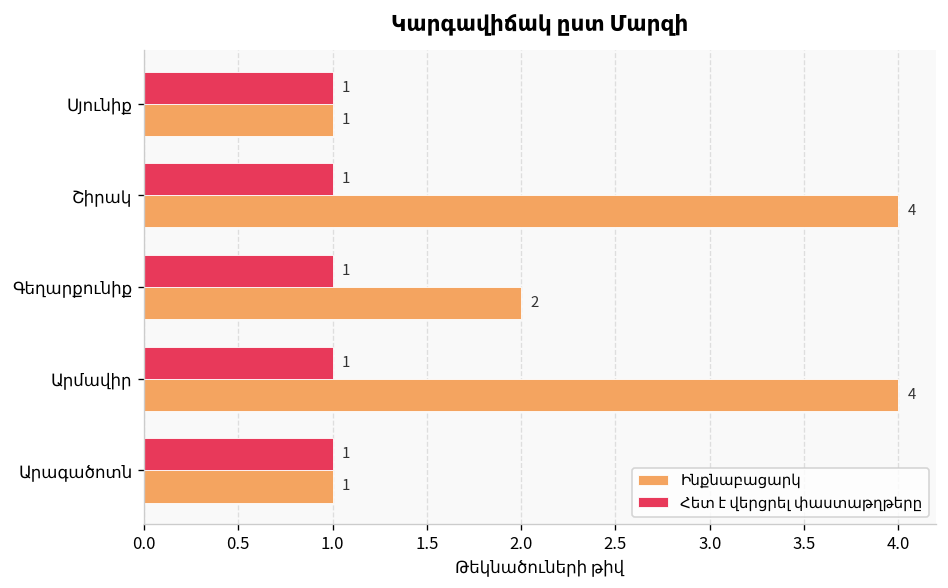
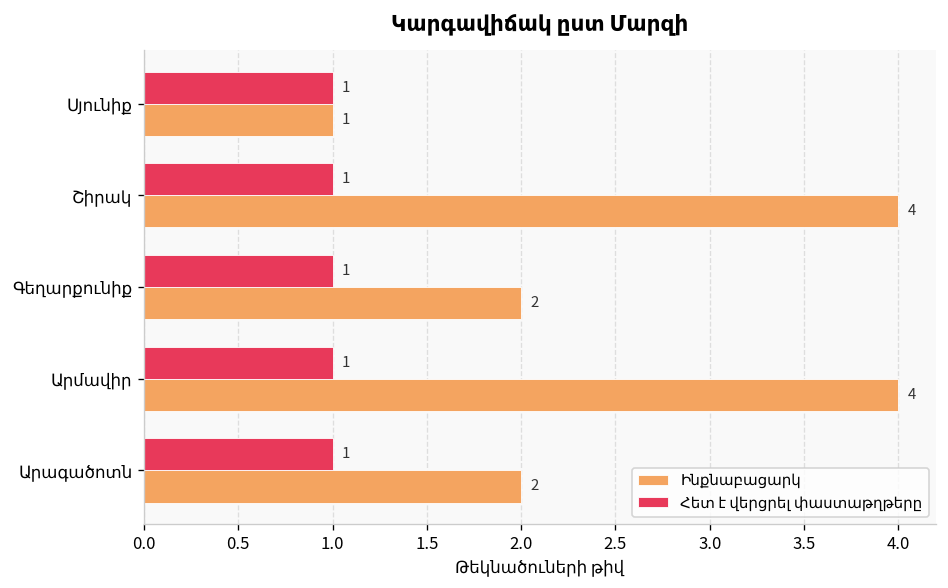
  {
    "Ինքնաբացարկ": {
      "Սյունիք": 1,
      "Շիրակ": 4,
      "Գեղարքունիք": 2,
      "Արմավիր": 4,
-     "Արագածոտն": 1
+     "Արագածոտն": 2
    },
    "Հետ է վերցրել փաստաթղթերը": {
      "Սյունիք": 1,
      "Շիրակ": 1,
      "Գեղարքունիք": 1,
      "Արմավիր": 1,
      "Արագածոտն": 1
    }
  }
